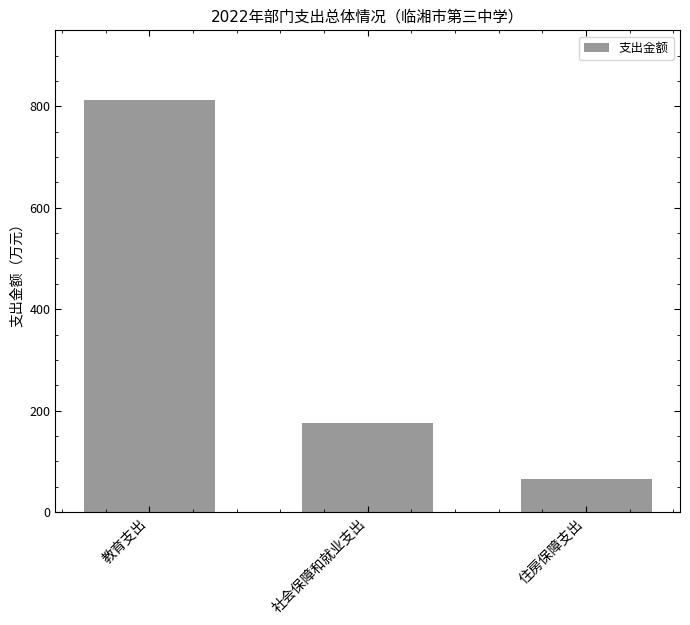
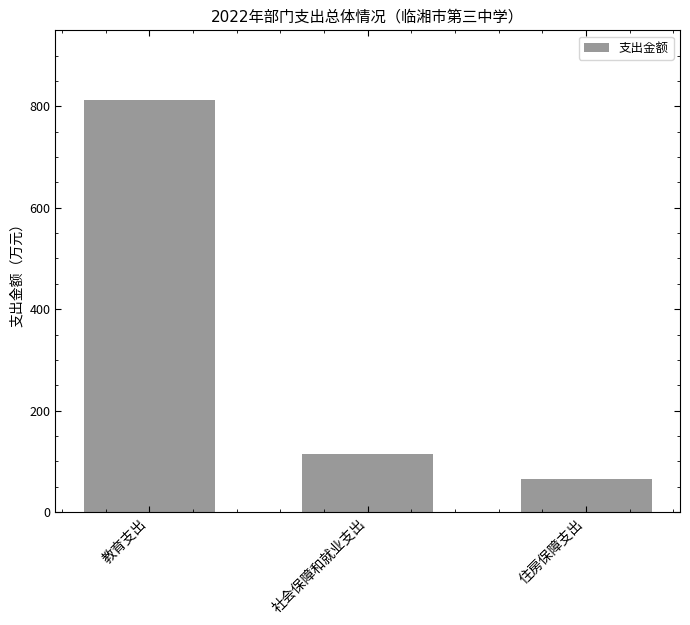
  {
    "教育支出": 810,
-   "社会保障和就业支出": 180,
+   "社会保障和就业支出": 110,
    "住房保障支出": 60
  }
